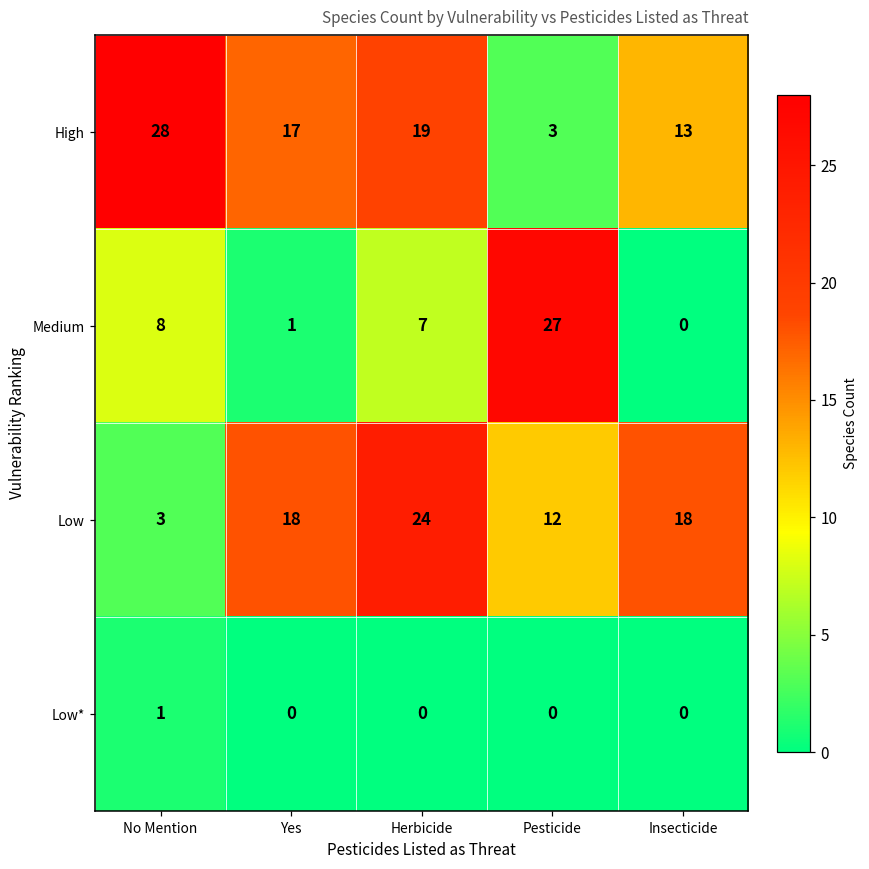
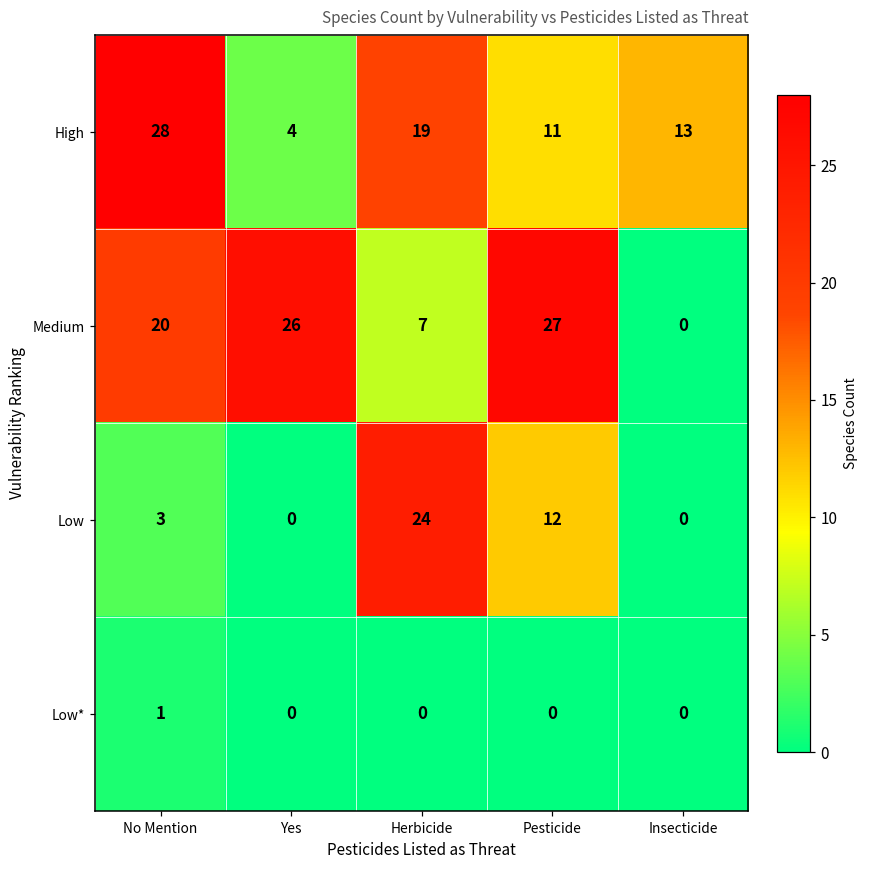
  {
    "High": {
      "No Mention": 28,
-     "Yes": 17,
+     "Yes": 4,
      "Herbicide": 19,
-     "Pesticide": 3,
+     "Pesticide": 11,
      "Insecticide": 13
    },
    "Medium": {
-     "No Mention": 8,
-     "Yes": 1,
+     "No Mention": 20,
+     "Yes": 26,
      "Herbicide": 7,
      "Pesticide": 27,
      "Insecticide": 0
    },
    "Low": {
      "No Mention": 3,
-     "Yes": 18,
+     "Yes": 0,
      "Herbicide": 24,
      "Pesticide": 12,
-     "Insecticide": 18
+     "Insecticide": 0
    },
    "Low*": {
      "No Mention": 1,
      "Yes": 0,
      "Herbicide": 0,
      "Pesticide": 0,
      "Insecticide": 0
    }
  }
